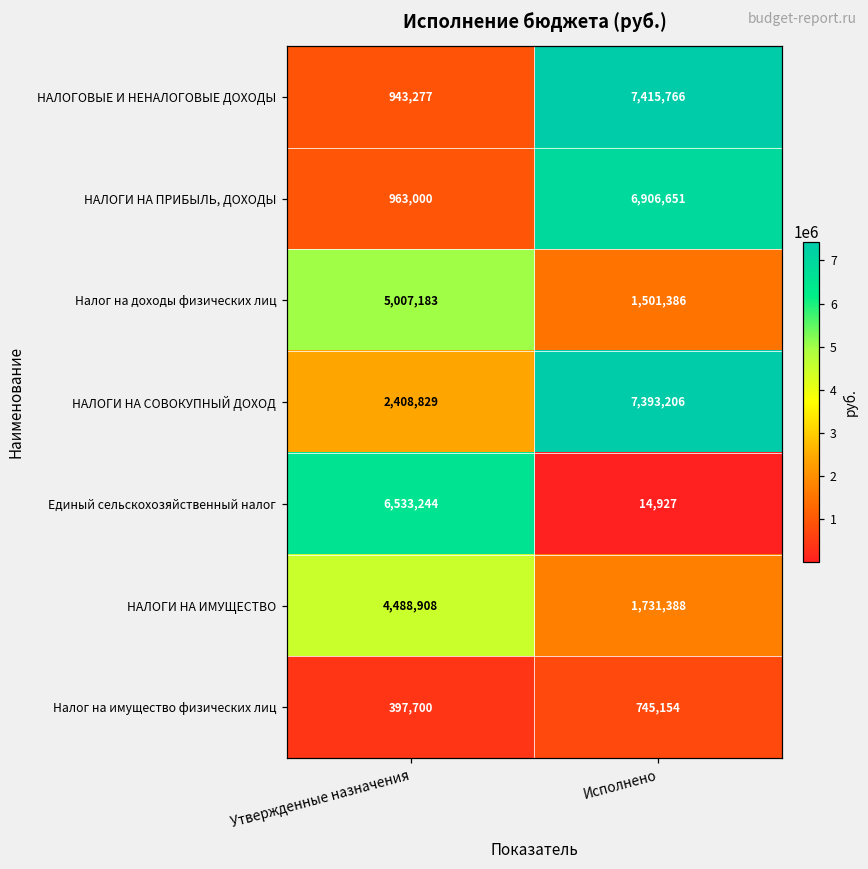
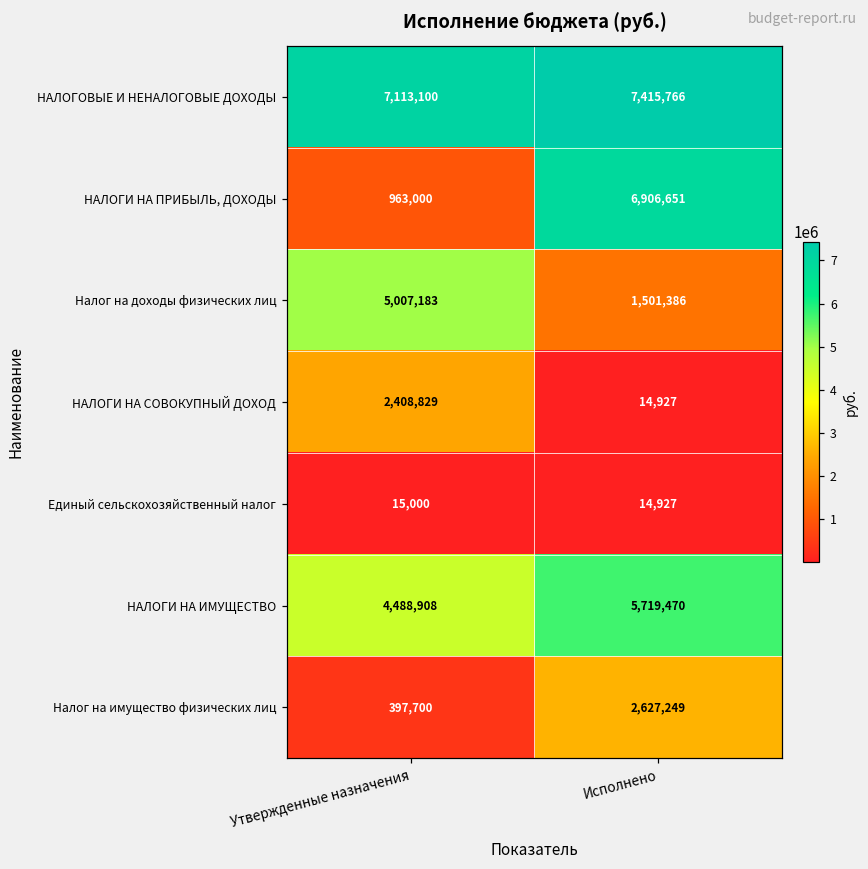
  {
    "НАЛОГОВЫЕ И НЕНАЛОГОВЫЕ ДОХОДЫ": {
-     "Утвержденные назначения": "943,277",
+     "Утвержденные назначения": "7,113,100",
      "Исполнено": "7,415,766"
    },
    "НАЛОГИ НА ПРИБЫЛЬ, ДОХОДЫ": {
      "Утвержденные назначения": "963,000",
      "Исполнено": "6,906,651"
    },
    "Налог на доходы физических лиц": {
      "Утвержденные назначения": "5,007,183",
      "Исполнено": "1,501,386"
    },
    "НАЛОГИ НА СОВОКУПНЫЙ ДОХОД": {
      "Утвержденные назначения": "2,408,829",
-     "Исполнено": "7,393,206"
+     "Исполнено": "14,927"
    },
    "Единый сельскохозяйственный налог": {
-     "Утвержденные назначения": "6,533,244",
+     "Утвержденные назначения": "15,000",
      "Исполнено": "14,927"
    },
    "НАЛОГИ НА ИМУЩЕСТВО": {
      "Утвержденные назначения": "4,488,908",
-     "Исполнено": "1,731,388"
+     "Исполнено": "5,719,470"
    },
    "Налог на имущество физических лиц": {
      "Утвержденные назначения": "397,700",
-     "Исполнено": "745,154"
+     "Исполнено": "2,627,249"
    }
  }
